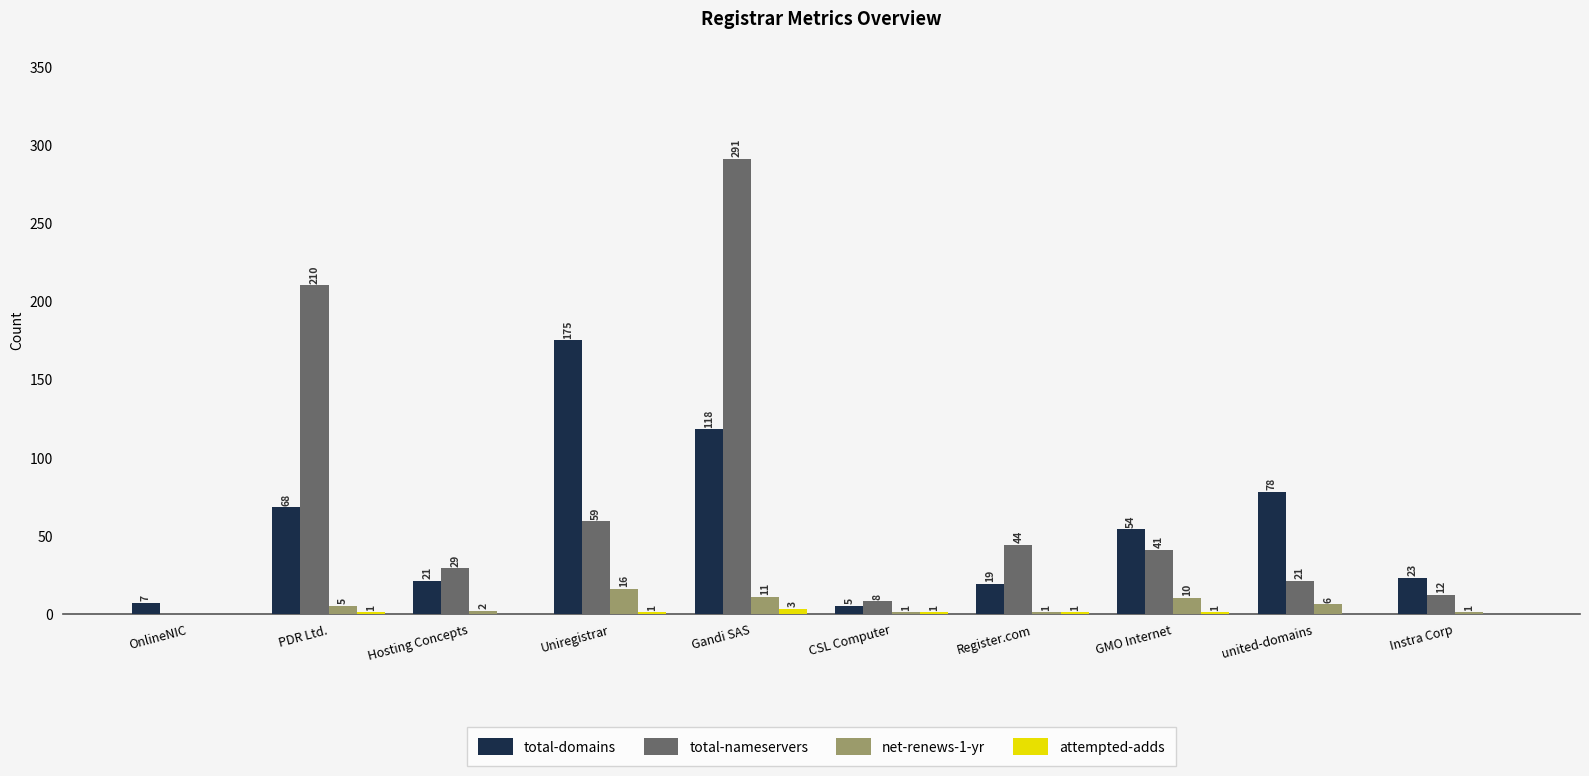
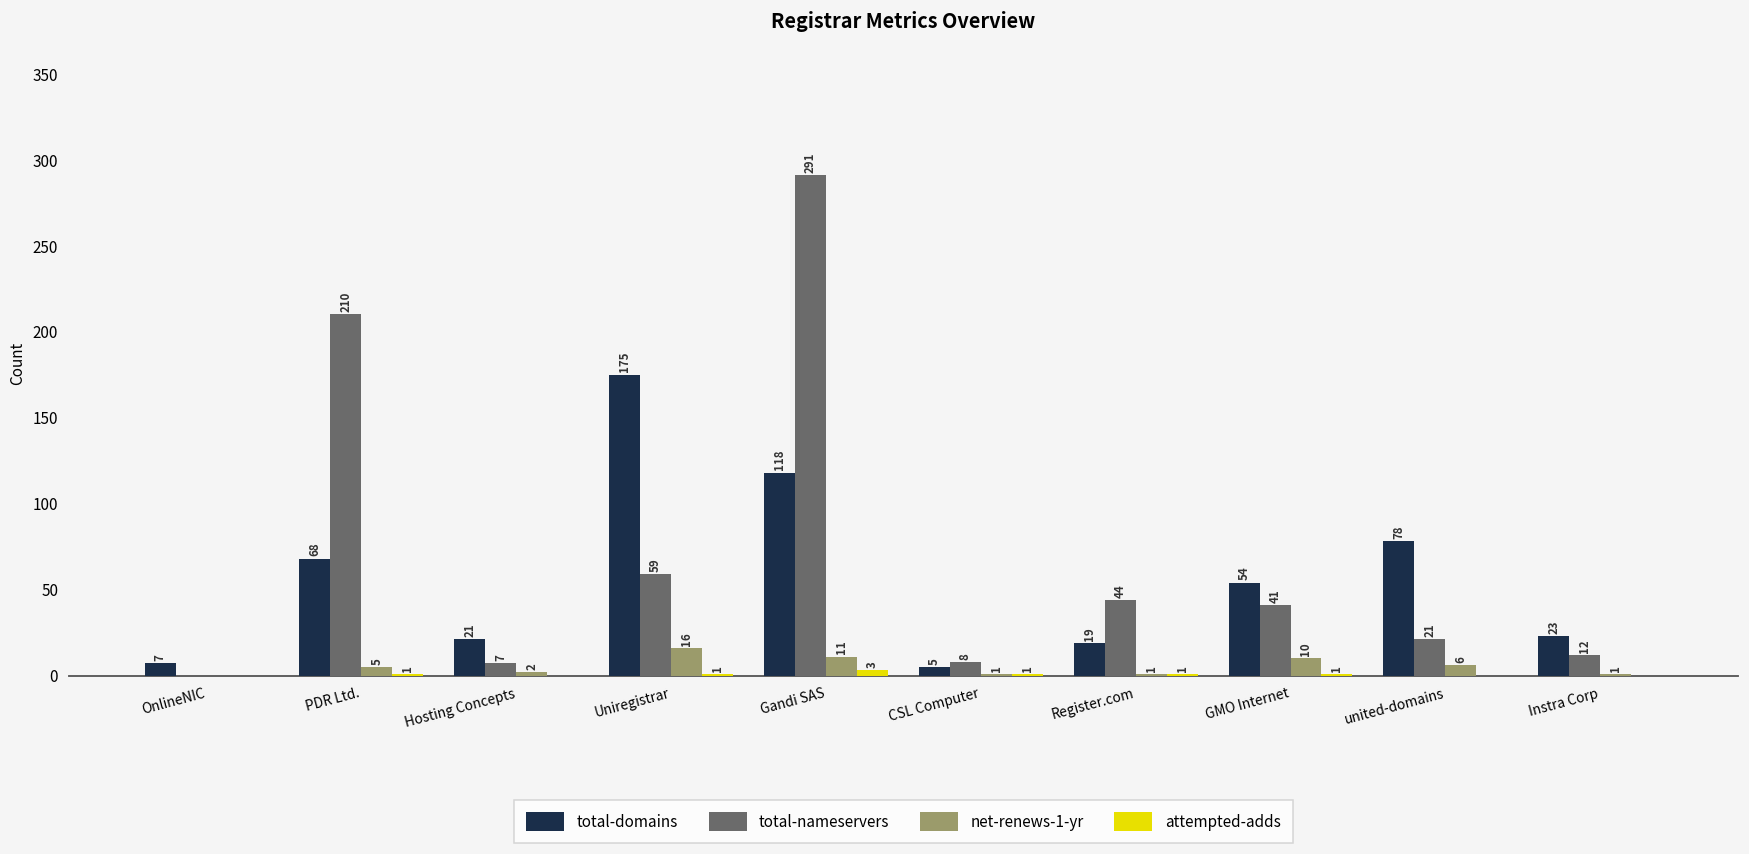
  {
    "total-domains": {
      "OnlineNIC": 7,
      "PDR Ltd.": 68,
      "Hosting Concepts": 21,
      "Uniregistrar": 175,
      "Gandi SAS": 118,
      "CSL Computer": 5,
      "Register.com": 19,
      "GMO Internet": 54,
      "united-domains": 78,
      "Instra Corp": 23
    },
    "total-nameservers": {
      "PDR Ltd.": 210,
-     "Hosting Concepts": 29,
+     "Hosting Concepts": 7,
      "Uniregistrar": 59,
      "Gandi SAS": 291,
      "CSL Computer": 8,
      "Register.com": 44,
      "GMO Internet": 41,
      "united-domains": 21,
      "Instra Corp": 12
    },
    "net-renews-1-yr": {
      "PDR Ltd.": 5,
      "Hosting Concepts": 2,
      "Uniregistrar": 16,
      "Gandi SAS": 11,
      "CSL Computer": 1,
      "Register.com": 1,
      "GMO Internet": 10,
      "united-domains": 6,
      "Instra Corp": 1
    },
    "attempted-adds": {
      "PDR Ltd.": 1,
      "Uniregistrar": 1,
      "Gandi SAS": 3,
      "CSL Computer": 1,
      "Register.com": 1,
      "GMO Internet": 1
    }
  }
